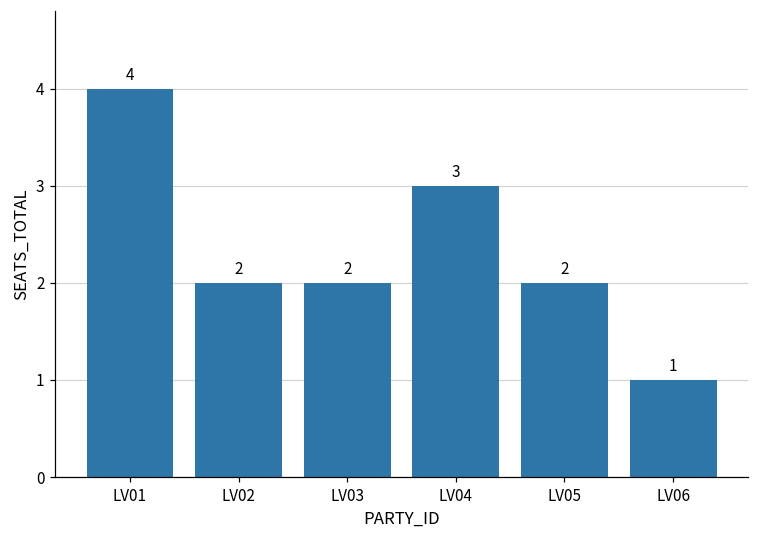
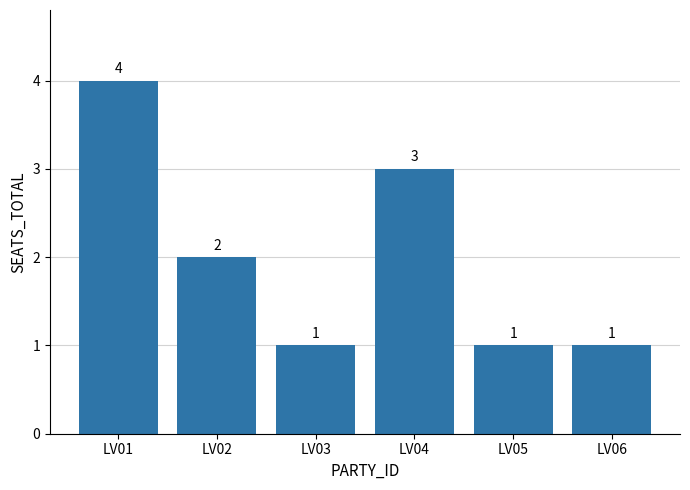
  {
    "LV01": 4,
    "LV02": 2,
-   "LV03": 2,
+   "LV03": 1,
    "LV04": 3,
-   "LV05": 2,
+   "LV05": 1,
    "LV06": 1
  }
